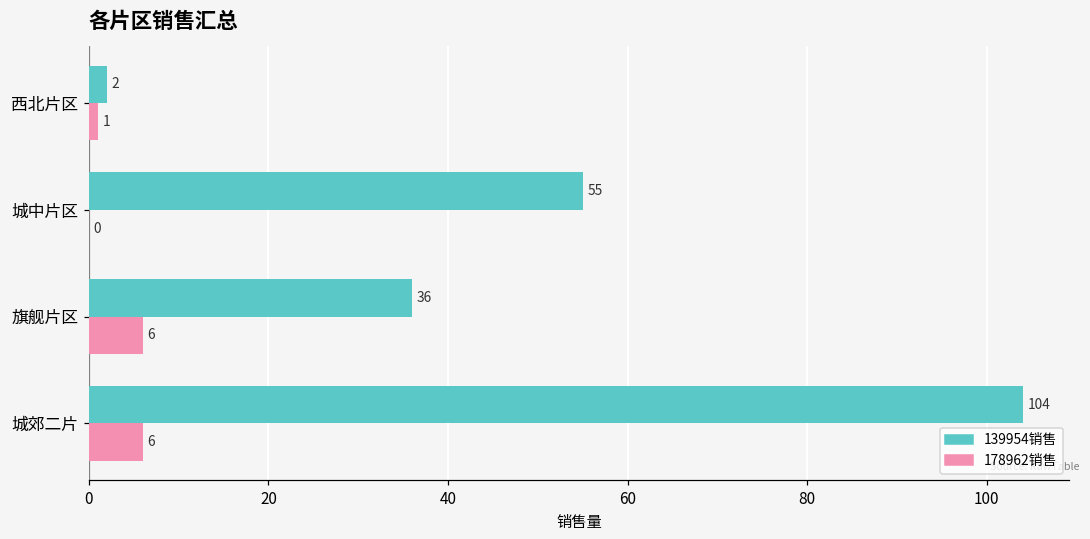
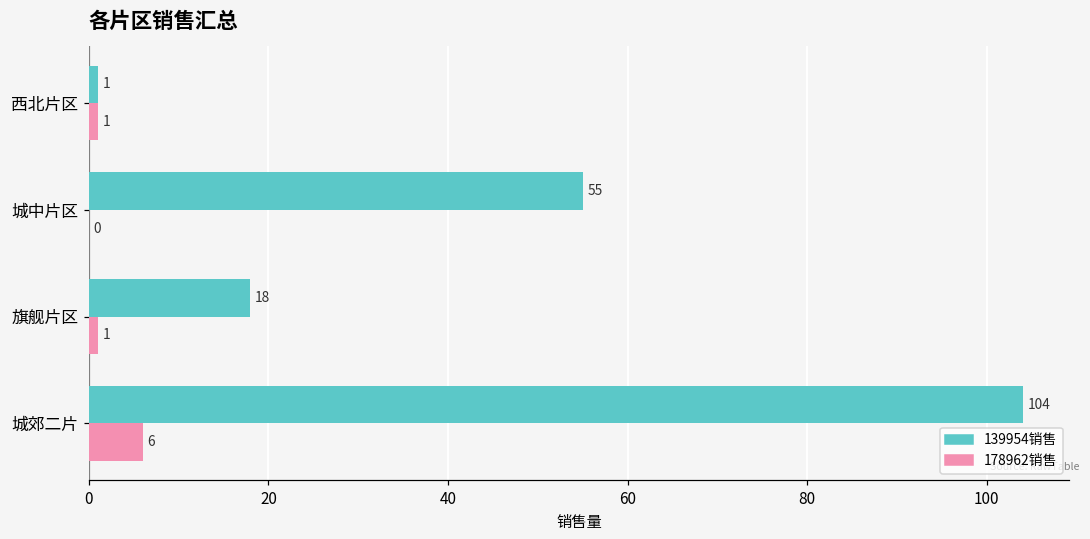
  {
    "139954销售": {
-     "西北片区": 2,
+     "西北片区": 1,
      "城中片区": 55,
-     "旗舰片区": 36,
+     "旗舰片区": 18,
      "城郊二片": 104
    },
    "178962销售": {
      "西北片区": 1,
      "城中片区": 0,
-     "旗舰片区": 6,
+     "旗舰片区": 1,
      "城郊二片": 6
    }
  }
